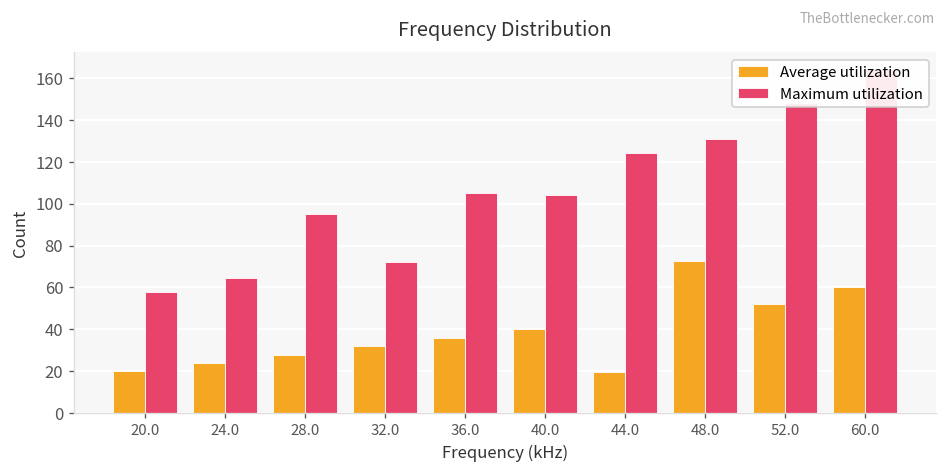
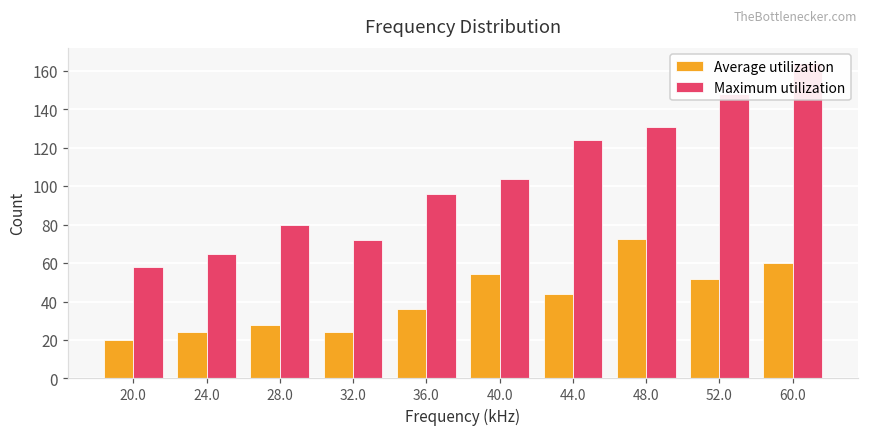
  {
    "Average utilization": {
      "20.0": 20,
      "24.0": 24,
      "28.0": 28,
-     "32.0": 32,
+     "32.0": 24,
      "36.0": 36,
-     "40.0": 40,
-     "44.0": 20,
+     "40.0": 54,
+     "44.0": 44,
      "48.0": 73,
      "52.0": 52,
      "60.0": 60
    },
    "Maximum utilization": {
      "20.0": 58,
      "24.0": 65,
-     "28.0": 95,
+     "28.0": 80,
      "32.0": 72,
-     "36.0": 105,
+     "36.0": 96,
      "40.0": 104,
      "44.0": 124,
      "48.0": 131
    }
  }
